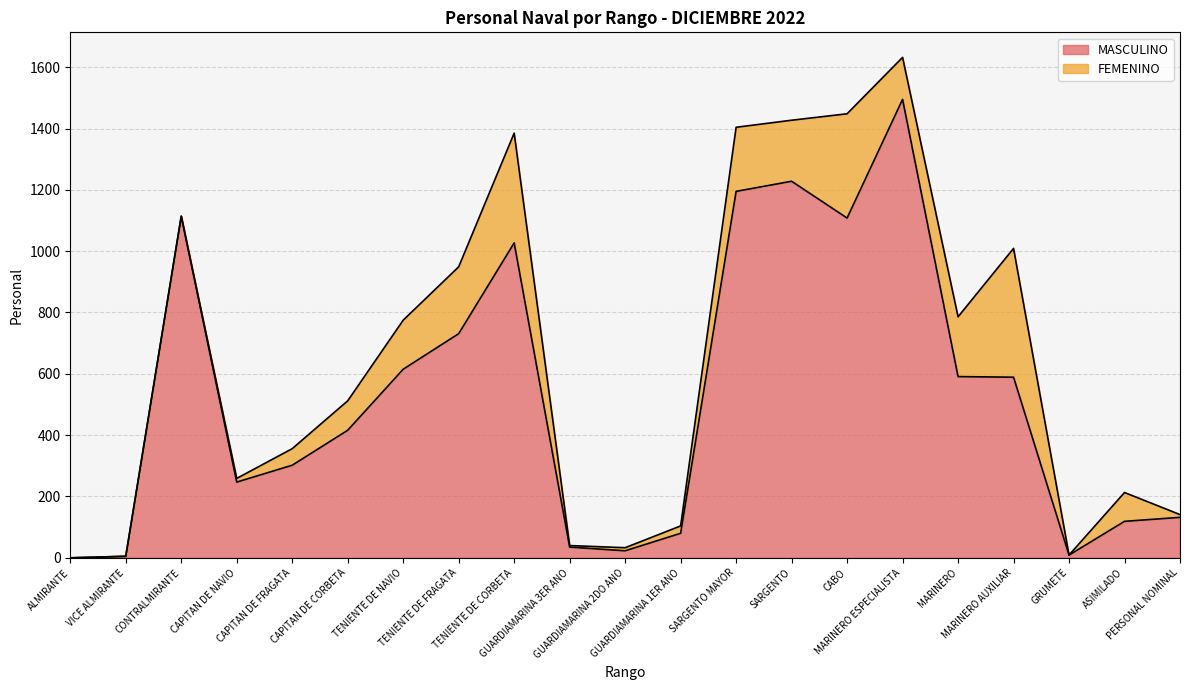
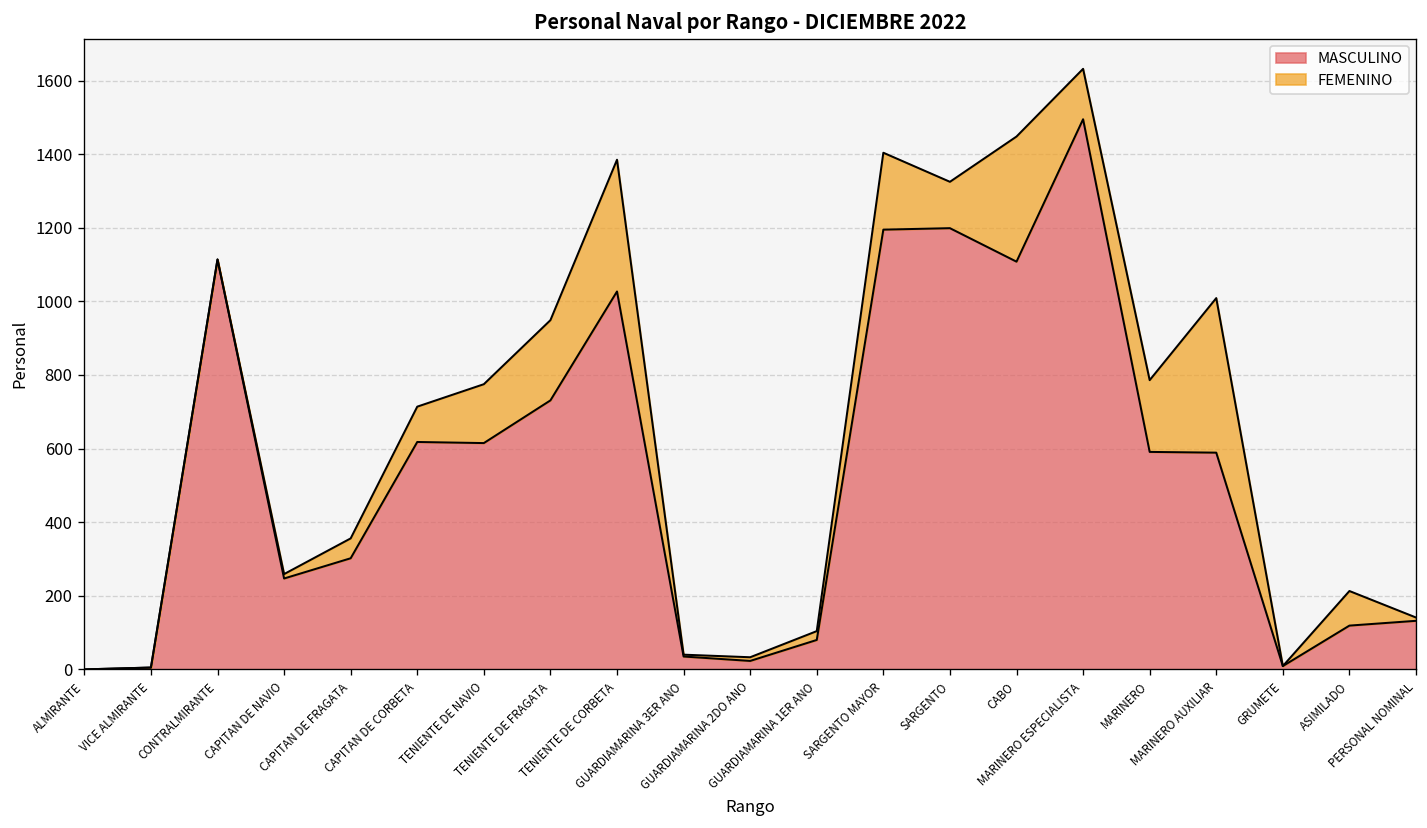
  {
    "MASCULINO": {
      "CAPITAN DE NAVIO": 250,
      "CAPITAN DE FRAGATA": 300,
-     "CAPITAN DE CORBETA": 420,
+     "CAPITAN DE CORBETA": 620,
      "TENIENTE DE NAVIO": 620,
      "TENIENTE DE FRAGATA": 730,
      "TENIENTE DE CORBETA": 1030,
      "GUARDIAMARINA 2DO ANO": 20,
      "GUARDIAMARINA 1ER ANO": 80,
      "SARGENTO MAYOR": 1200,
-     "SARGENTO": 1230,
+     "SARGENTO": 1200,
      "CABO": 1110,
      "MARINERO ESPECIALISTA": 1500,
      "MARINERO": 590,
      "MARINERO AUXILIAR": 590,
      "ASIMILADO": 120,
      "PERSONAL NOMINAL": 130
    },
    "FEMENINO": {
      "CAPITAN DE NAVIO": 10,
      "CAPITAN DE FRAGATA": 50,
      "CAPITAN DE CORBETA": 100,
      "TENIENTE DE NAVIO": 160,
      "TENIENTE DE FRAGATA": 220,
      "TENIENTE DE CORBETA": 360,
      "GUARDIAMARINA 2DO ANO": 10,
      "GUARDIAMARINA 1ER ANO": 20,
      "SARGENTO MAYOR": 210,
-     "SARGENTO": 200,
+     "SARGENTO": 130,
      "CABO": 340,
      "MARINERO ESPECIALISTA": 140,
      "MARINERO": 200,
      "MARINERO AUXILIAR": 420,
      "ASIMILADO": 90,
      "PERSONAL NOMINAL": 10
    }
  }
